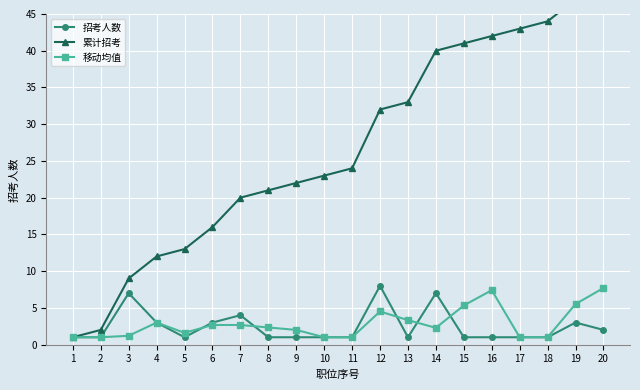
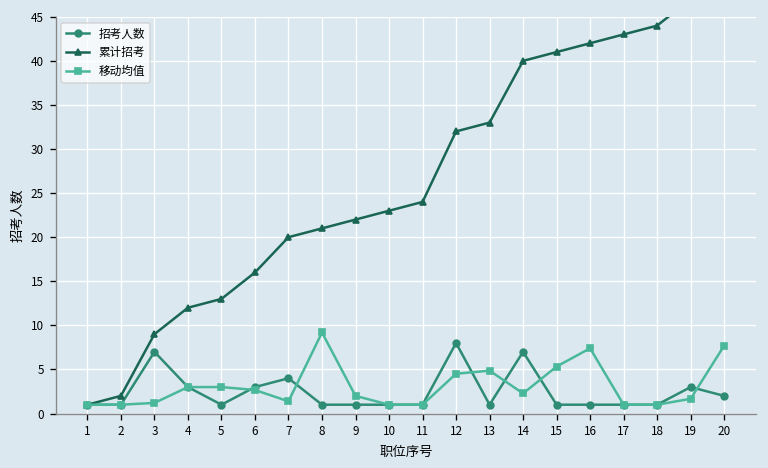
  {
    "移动均值": {
      "3": 1,
-     "5": 2,
-     "7": 3,
-     "8": 2,
+     "5": 3,
+     "7": 1,
+     "8": 9,
      "9": 2,
      "12": 5,
-     "13": 3,
+     "13": 5,
      "14": 2,
      "15": 5,
      "16": 7,
-     "19": 6,
+     "19": 2,
      "20": 8
    }
  }
